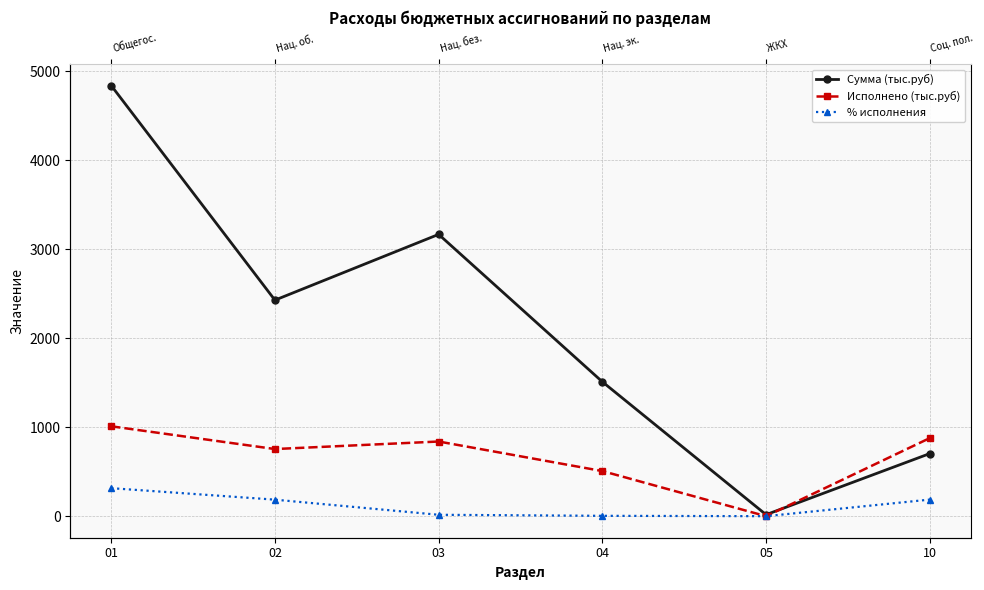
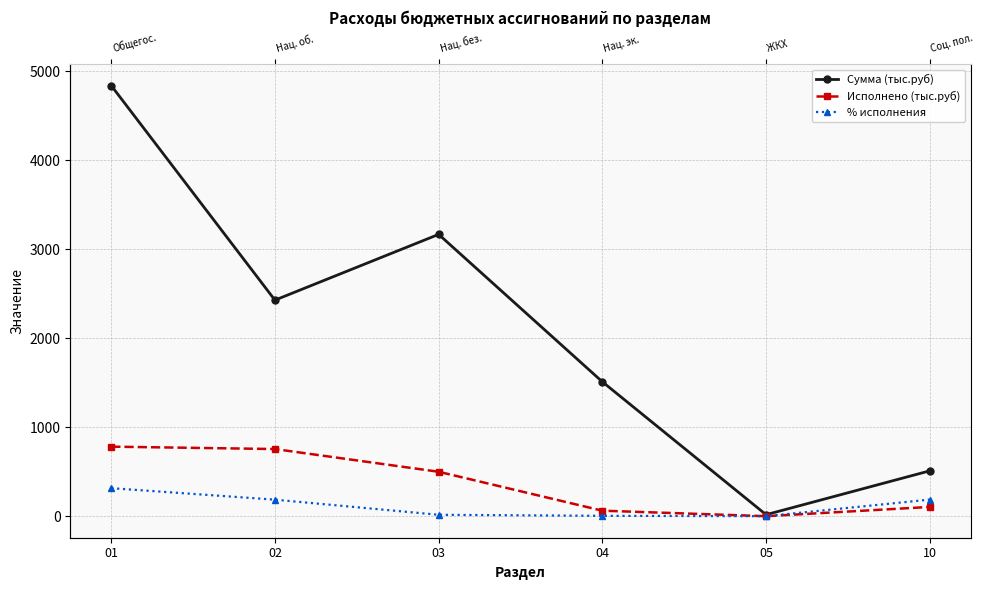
  {
    "Сумма (тыс.руб)": {
      "01": 4800,
      "02": 2400,
      "03": 3200,
      "04": 1500,
-     "10": 700
+     "10": 500
    },
    "Исполнено (тыс.руб)": {
-     "01": 1000,
+     "01": 800,
      "02": 800,
-     "03": 800,
-     "04": 500,
-     "10": 900
+     "03": 500,
+     "04": 100,
+     "10": 100
    },
    "% исполнения": {
      "01": 300,
      "02": 200,
      "03": 0,
      "04": 0,
      "10": 200
    }
  }
